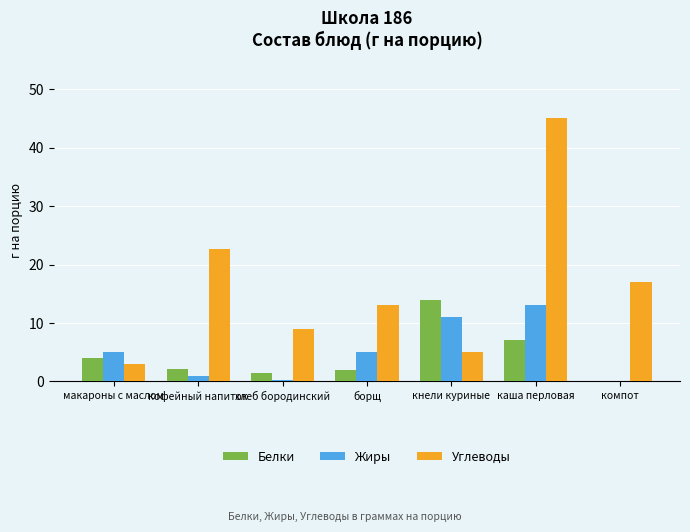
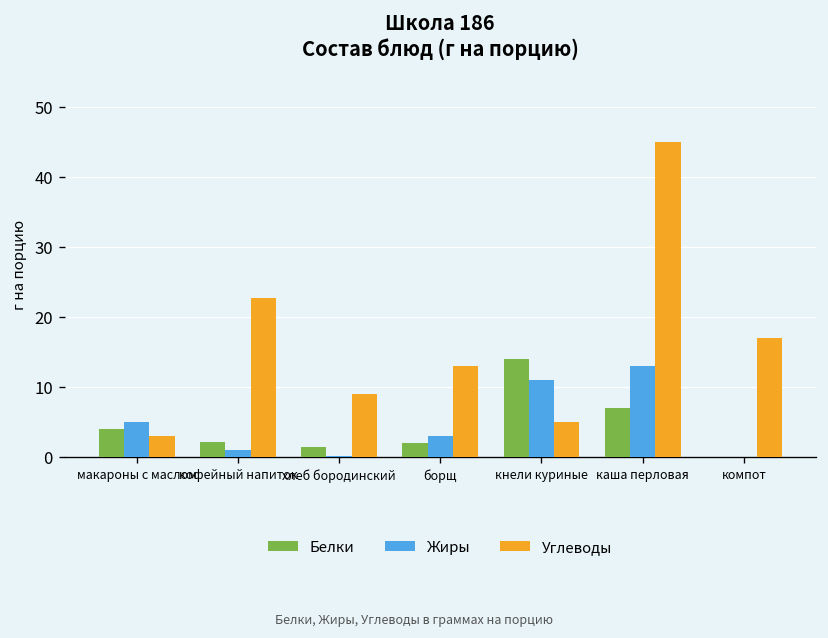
  {
    "Жиры": {
      "кофейный напиток": 1,
-     "борщ": 5,
+     "борщ": 3,
      "кнели куриные": 11,
      "каша перловая": 13,
      "компот": 0
    }
  }
